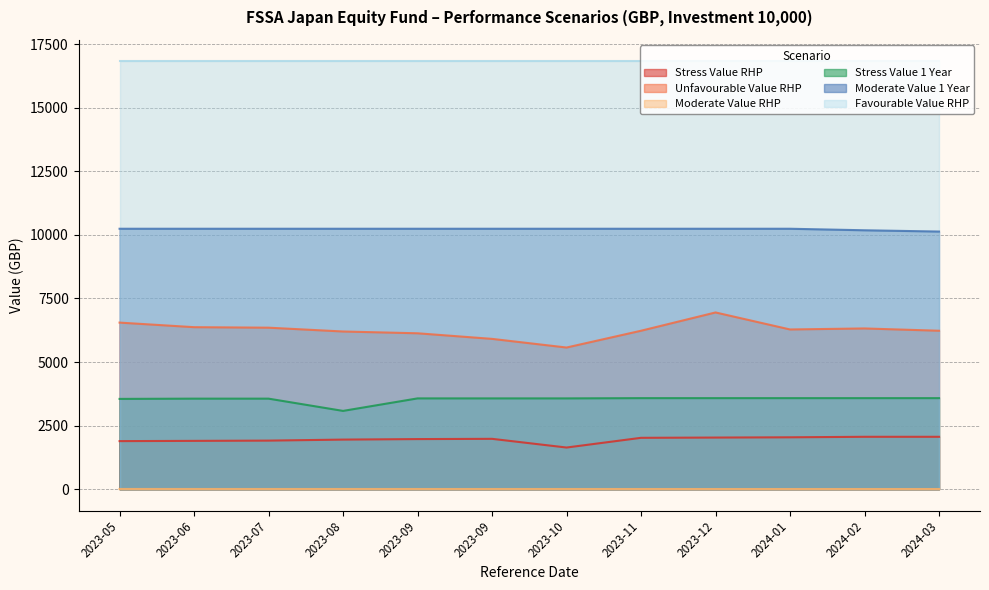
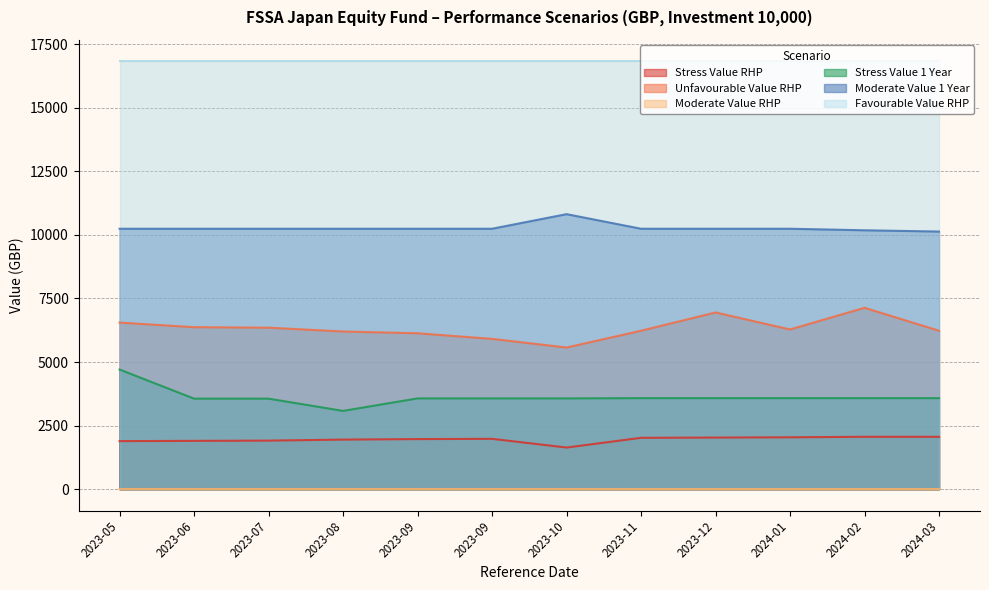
  {
    "Stress Value RHP": {
      "2023-05": 1900,
      "2023-06": 1900,
      "2023-07": 1900,
      "2023-08": 2000,
      "2023-10": 1600,
      "2023-11": 2000,
      "2023-12": 2000,
      "2024-01": 2000,
      "2024-02": 2100,
      "2024-03": 2100
    },
    "Unfavourable Value RHP": {
      "2023-05": 6600,
      "2023-06": 6400,
      "2023-07": 6400,
      "2023-08": 6200,
      "2023-10": 5600,
      "2023-11": 6200,
      "2023-12": 6900,
      "2024-01": 6300,
-     "2024-02": 6300,
+     "2024-02": 7100,
      "2024-03": 6200
    },
    "Moderate Value RHP": {
      "2023-05": 0,
      "2023-06": 0,
      "2023-07": 0,
      "2023-08": 0,
      "2023-10": 0,
      "2023-11": 0,
      "2023-12": 0,
      "2024-01": 0,
      "2024-02": 0,
      "2024-03": 0
    },
    "Stress Value 1 Year": {
-     "2023-05": 3600,
+     "2023-05": 4700,
      "2023-06": 3600,
      "2023-07": 3600,
      "2023-08": 3100,
      "2023-10": 3600,
      "2023-11": 3600,
      "2023-12": 3600,
      "2024-01": 3600,
      "2024-02": 3600,
      "2024-03": 3600
    },
    "Moderate Value 1 Year": {
      "2023-05": 10200,
      "2023-06": 10200,
      "2023-07": 10200,
      "2023-08": 10200,
-     "2023-10": 10200,
+     "2023-10": 10800,
      "2023-11": 10200,
      "2023-12": 10200,
      "2024-01": 10200,
      "2024-02": 10200,
      "2024-03": 10100
    },
    "Favourable Value RHP": {
      "2023-05": 16800,
      "2023-06": 16800,
      "2023-07": 16800,
      "2023-08": 16800,
      "2023-10": 16800
    }
  }
